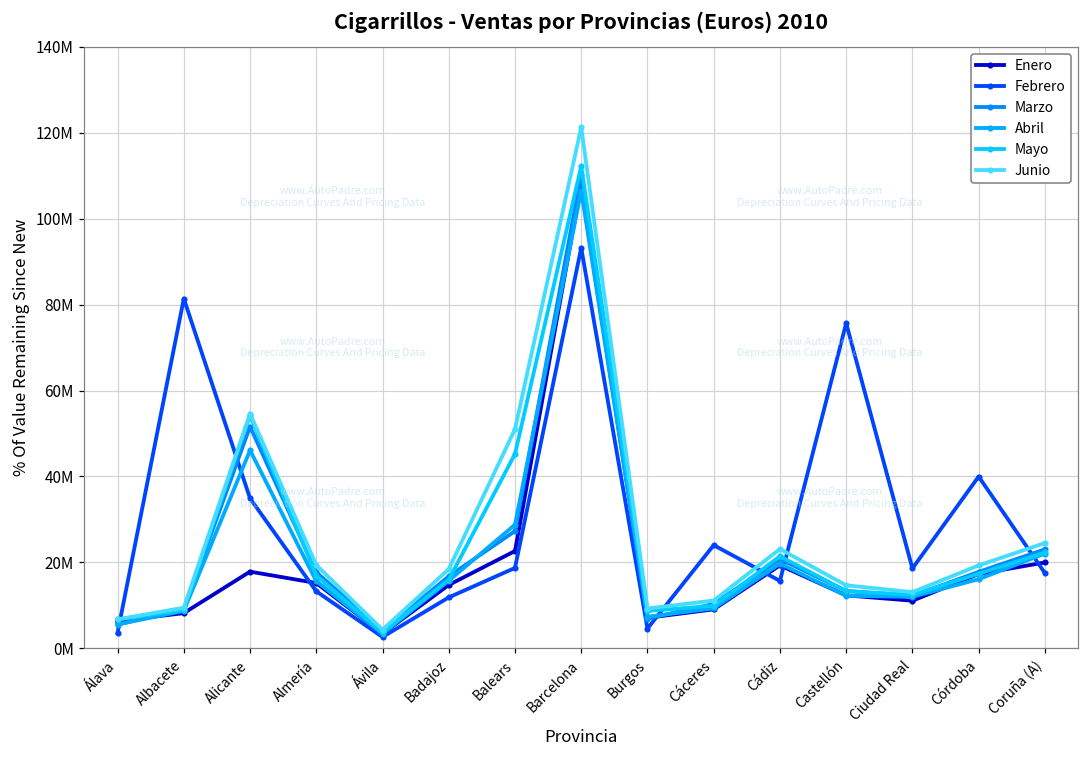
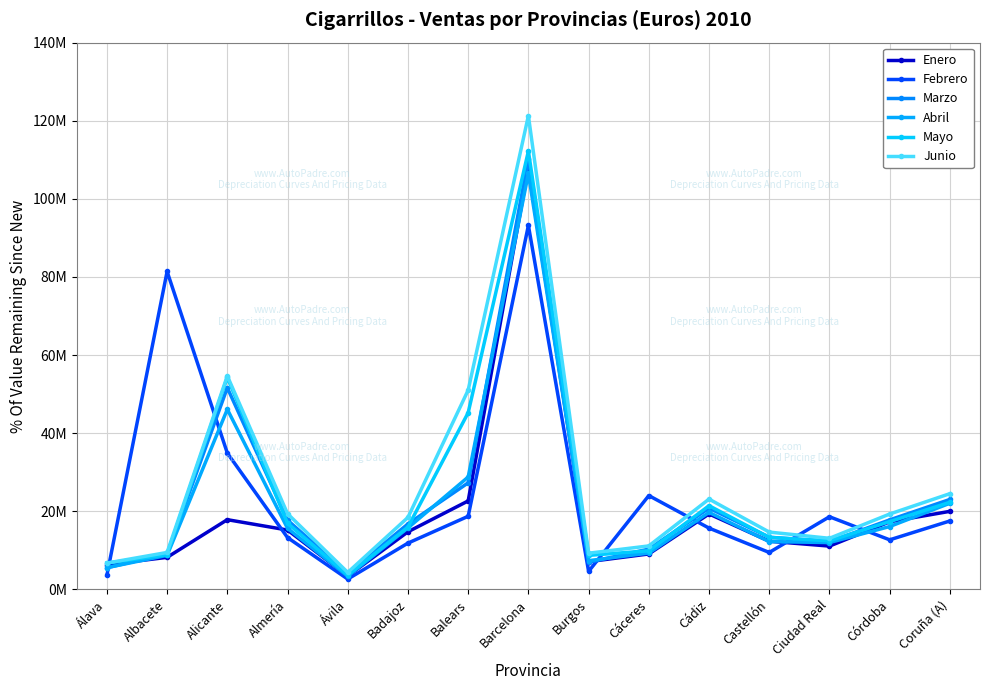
  {
    "Enero": {
      "Alicante": 18000000,
      "Badajoz": 15000000,
      "Balears": 23000000,
      "Barcelona": 108000000,
      "Ciudad Real": 11000000,
      "Coruña (A)": 20000000
    },
    "Febrero": {
      "Álava": 4000000,
      "Albacete": 81000000,
      "Alicante": 35000000,
      "Almería": 13000000,
      "Ávila": 3000000,
      "Badajoz": 12000000,
      "Balears": 19000000,
      "Barcelona": 93000000,
      "Burgos": 5000000,
      "Cáceres": 24000000,
      "Cádiz": 16000000,
-     "Castellón": 76000000,
+     "Castellón": 9000000,
      "Ciudad Real": 19000000,
-     "Córdoba": 40000000,
+     "Córdoba": 13000000,
      "Coruña (A)": 18000000
    },
    "Junio": {
      "Almería": 19000000,
      "Badajoz": 18000000,
      "Balears": 51000000,
      "Barcelona": 121000000,
      "Cáceres": 11000000,
      "Cádiz": 23000000,
      "Castellón": 15000000,
      "Córdoba": 19000000,
      "Coruña (A)": 25000000
    }
  }
